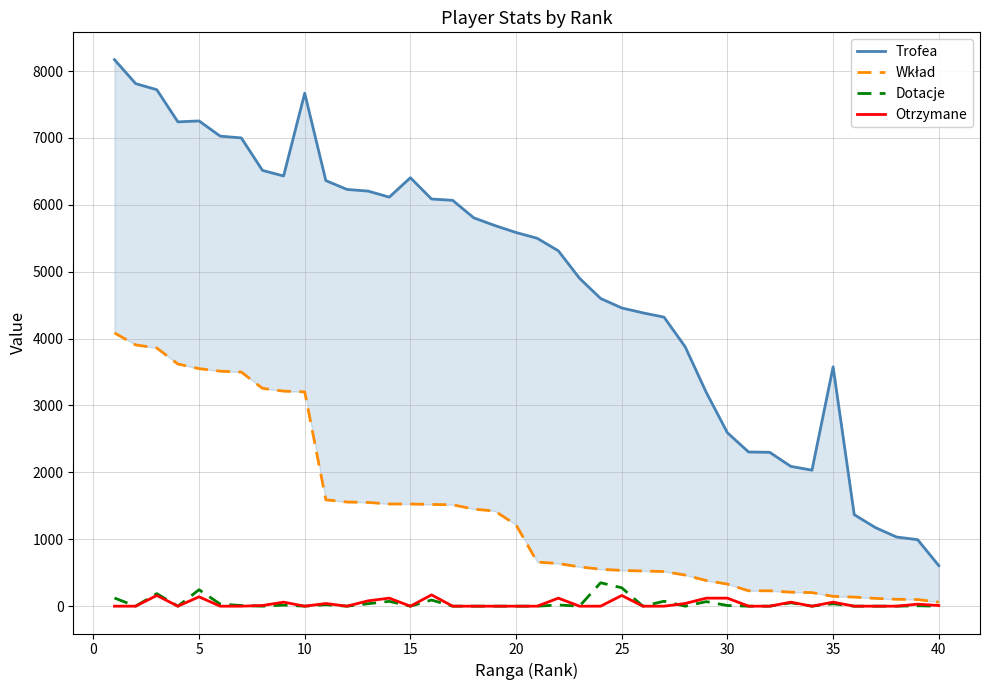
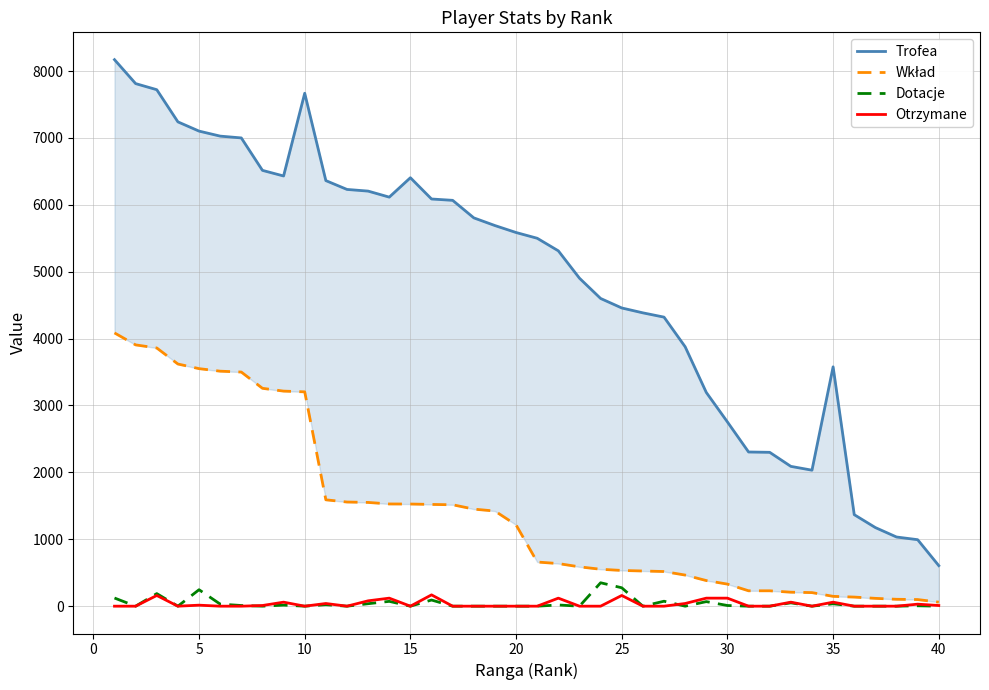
  {
    "Trofea": {
-     "5": 7300,
+     "5": 7100,
      "10": 7700,
      "15": 6400,
      "20": 5600,
      "25": 4500,
-     "30": 2600,
+     "30": 2800,
      "35": 3600,
      "40": 600
    },
    "Wkład": {
      "5": 3600,
      "10": 3200,
      "15": 1500,
      "20": 1200,
      "25": 500,
      "30": 300,
      "35": 100,
      "40": 100
    },
    "Dotacje": {
      "5": 200,
      "25": 300,
      "30": 0
    },
    "Otrzymane": {
-     "5": 100,
+     "5": 0,
      "25": 200,
      "30": 100
    }
  }
